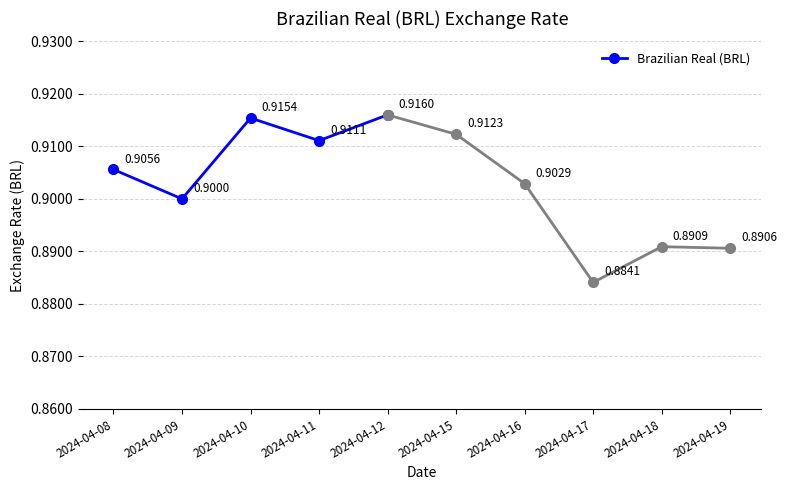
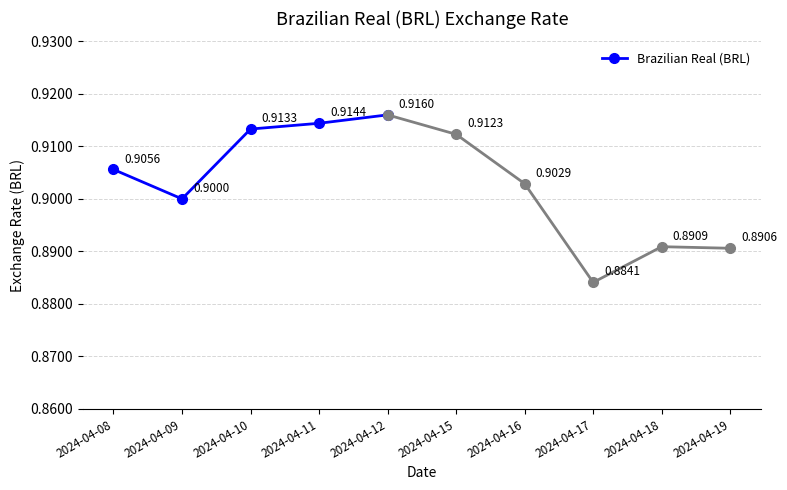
  {
    "Brazilian Real (BRL)": {
      "2024-04-08": 0.9056,
      "2024-04-09": 0.9000,
-     "2024-04-10": 0.9154,
-     "2024-04-11": 0.9111
+     "2024-04-10": 0.9133,
+     "2024-04-11": 0.9144
    }
  }
